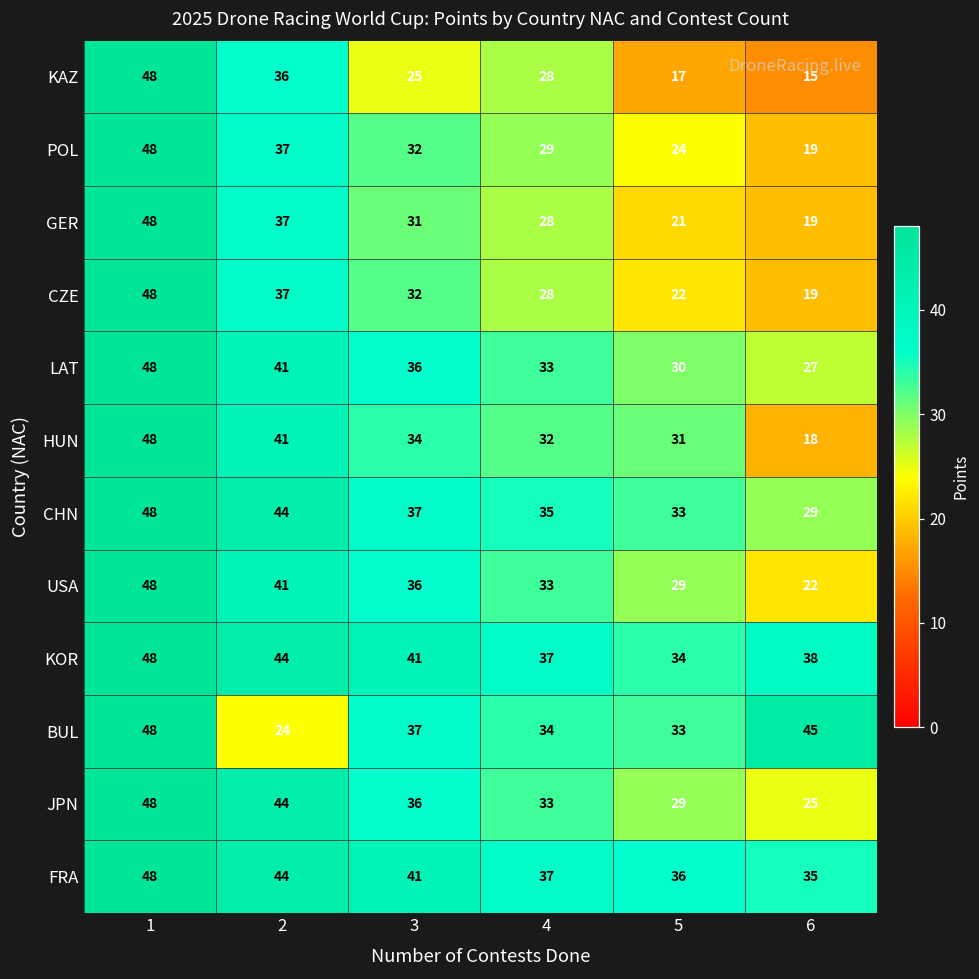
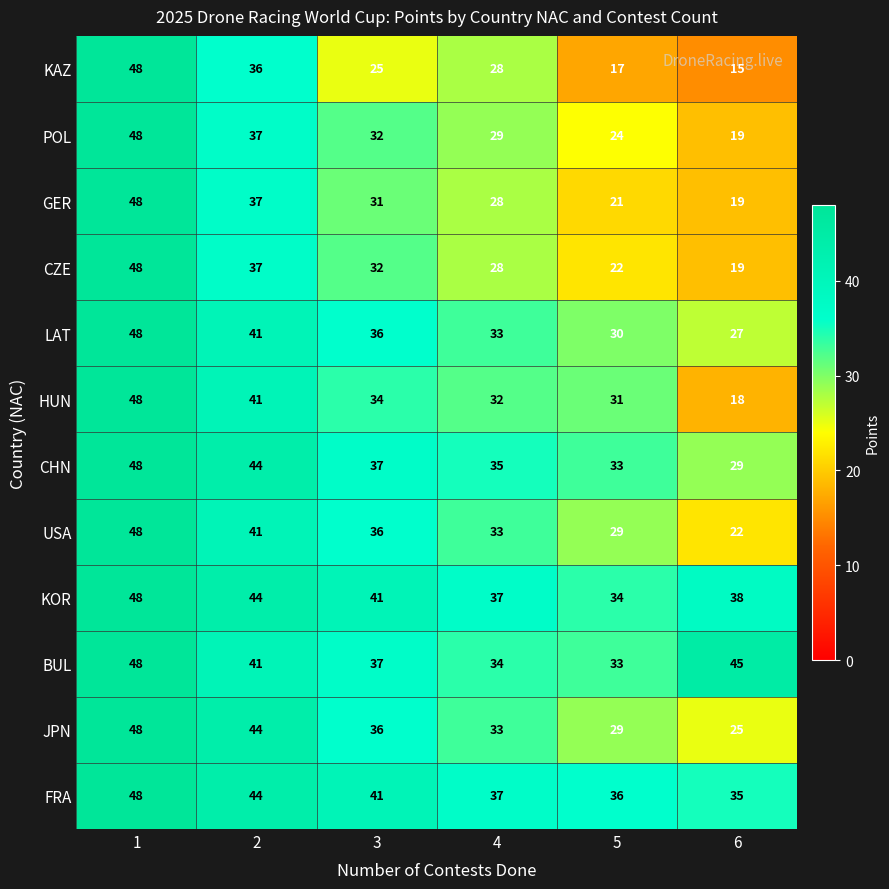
  {
    "KAZ": {
      "1": 48,
      "2": 36,
      "3": 25,
      "4": 28,
      "5": 17
    },
    "POL": {
      "1": 48,
      "2": 37,
      "3": 32,
      "4": 29,
      "5": 24,
      "6": 19
    },
    "GER": {
      "1": 48,
      "2": 37,
      "3": 31,
      "4": 28,
      "5": 21,
      "6": 19
    },
    "CZE": {
      "1": 48,
      "2": 37,
      "3": 32,
      "4": 28,
      "5": 22,
      "6": 19
    },
    "LAT": {
      "1": 48,
      "2": 41,
      "3": 36,
      "4": 33,
      "5": 30,
      "6": 27
    },
    "HUN": {
      "1": 48,
      "2": 41,
      "3": 34,
      "4": 32,
      "5": 31,
      "6": 18
    },
    "CHN": {
      "1": 48,
      "2": 44,
      "3": 37,
      "4": 35,
      "5": 33,
      "6": 29
    },
    "USA": {
      "1": 48,
      "2": 41,
      "3": 36,
      "4": 33,
      "5": 29,
      "6": 22
    },
    "KOR": {
      "1": 48,
      "2": 44,
      "3": 41,
      "4": 37,
      "5": 34,
      "6": 38
    },
    "BUL": {
      "1": 48,
-     "2": 24,
+     "2": 41,
      "3": 37,
      "4": 34,
      "5": 33,
      "6": 45
    },
    "JPN": {
      "1": 48,
      "2": 44,
      "3": 36,
      "4": 33,
      "5": 29,
      "6": 25
    },
    "FRA": {
      "1": 48,
      "2": 44,
      "3": 41,
      "4": 37,
      "5": 36,
      "6": 35
    }
  }
